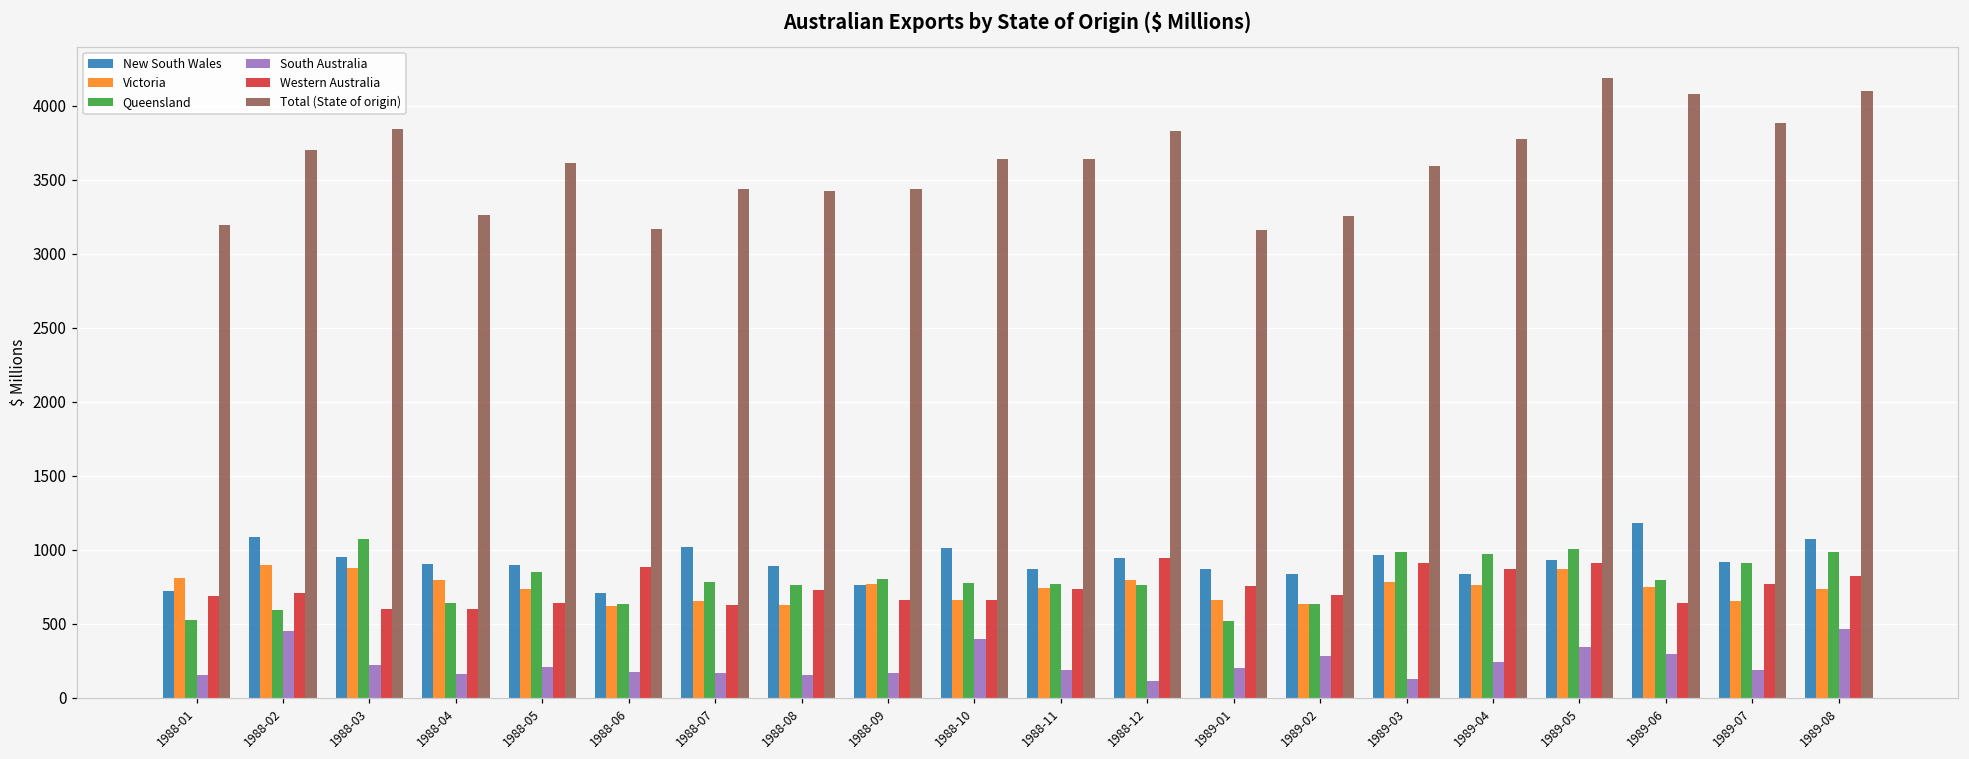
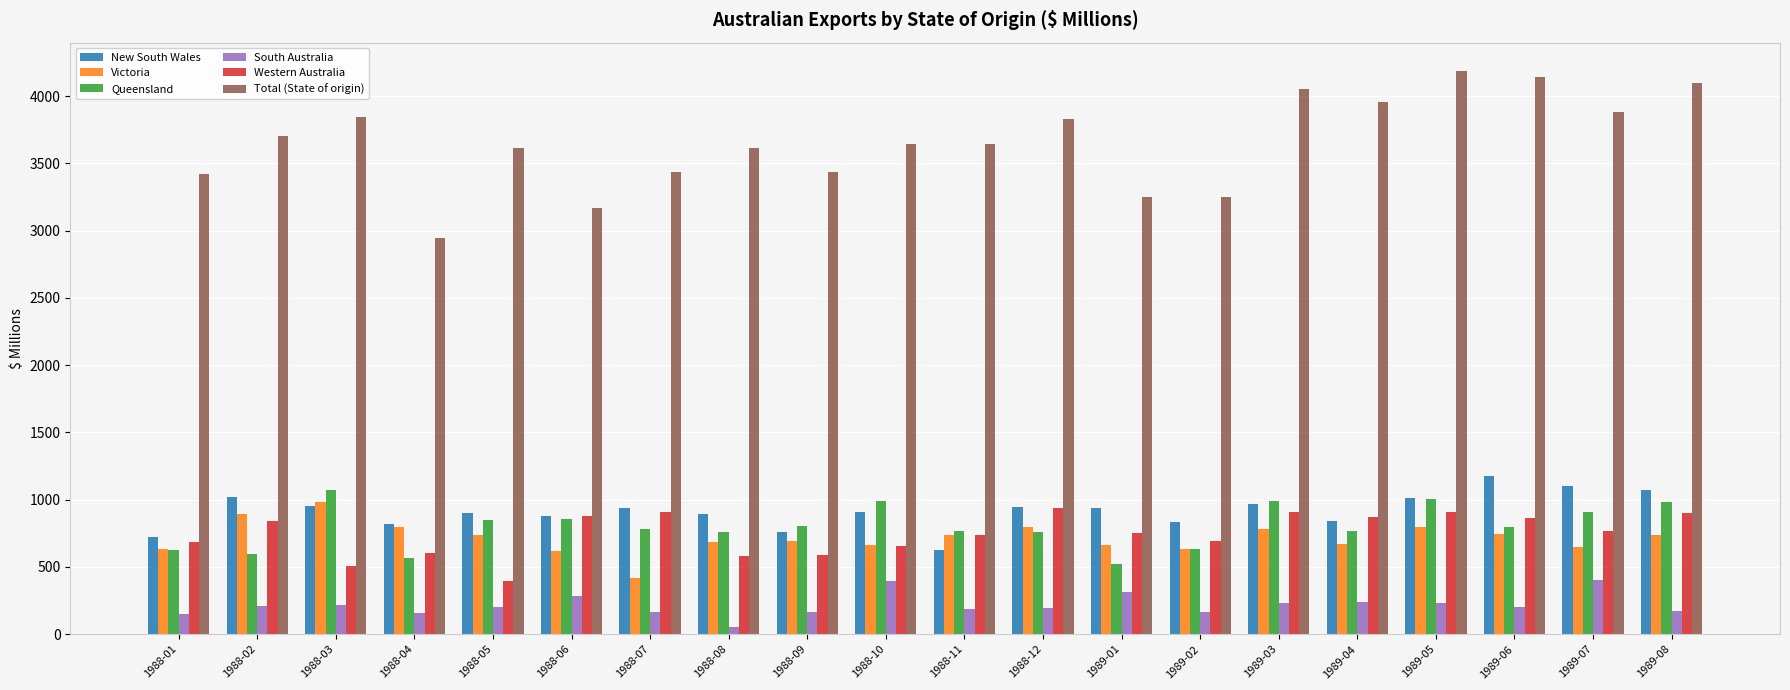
  {
    "New South Wales": {
      "1988-01": 720,
-     "1988-02": 1080,
+     "1988-02": 1020,
      "1988-03": 950,
-     "1988-04": 910,
+     "1988-04": 820,
      "1988-05": 900,
-     "1988-06": 710,
-     "1988-07": 1020,
+     "1988-06": 880,
+     "1988-07": 940,
      "1988-08": 890,
      "1988-09": 760,
-     "1988-10": 1010,
-     "1988-11": 870,
+     "1988-10": 910,
+     "1988-11": 630,
      "1988-12": 950,
-     "1989-01": 870,
+     "1989-01": 940,
      "1989-02": 840,
      "1989-03": 970,
      "1989-04": 840,
-     "1989-05": 930,
+     "1989-05": 1010,
      "1989-06": 1180,
-     "1989-07": 920,
+     "1989-07": 1100,
      "1989-08": 1070
    },
    "Victoria": {
-     "1988-01": 810,
+     "1988-01": 640,
      "1988-02": 900,
-     "1988-03": 870,
+     "1988-03": 980,
      "1988-04": 800,
      "1988-05": 740,
      "1988-06": 620,
-     "1988-07": 650,
-     "1988-08": 620,
-     "1988-09": 770,
+     "1988-07": 420,
+     "1988-08": 690,
+     "1988-09": 690,
      "1988-10": 660,
      "1988-11": 740,
      "1988-12": 800,
      "1989-01": 660,
      "1989-02": 640,
      "1989-03": 780,
-     "1989-04": 760,
-     "1989-05": 870,
+     "1989-04": 670,
+     "1989-05": 800,
      "1989-06": 750,
      "1989-07": 650,
      "1989-08": 740
    },
    "Queensland": {
-     "1988-01": 530,
+     "1988-01": 630,
      "1988-02": 590,
      "1988-03": 1070,
-     "1988-04": 640,
+     "1988-04": 570,
      "1988-05": 850,
-     "1988-06": 630,
+     "1988-06": 860,
      "1988-07": 780,
      "1988-08": 760,
      "1988-09": 800,
-     "1988-10": 780,
+     "1988-10": 990,
      "1988-11": 770,
      "1988-12": 760,
      "1989-01": 520,
      "1989-02": 630,
      "1989-03": 990,
-     "1989-04": 970,
+     "1989-04": 760,
      "1989-05": 1000,
      "1989-06": 800,
      "1989-07": 910,
      "1989-08": 980
    },
    "South Australia": {
      "1988-01": 150,
-     "1988-02": 450,
+     "1988-02": 210,
      "1988-03": 220,
      "1988-04": 160,
      "1988-05": 200,
-     "1988-06": 170,
+     "1988-06": 290,
      "1988-07": 160,
-     "1988-08": 160,
+     "1988-08": 60,
      "1988-09": 160,
      "1988-10": 400,
      "1988-11": 180,
-     "1988-12": 110,
-     "1989-01": 200,
-     "1989-02": 280,
-     "1989-03": 120,
+     "1988-12": 200,
+     "1989-01": 310,
+     "1989-02": 170,
+     "1989-03": 230,
      "1989-04": 240,
-     "1989-05": 340,
-     "1989-06": 300,
-     "1989-07": 190,
-     "1989-08": 470
+     "1989-05": 230,
+     "1989-06": 200,
+     "1989-07": 400,
+     "1989-08": 170
    },
    "Western Australia": {
      "1988-01": 680,
-     "1988-02": 710,
-     "1988-03": 600,
+     "1988-02": 840,
+     "1988-03": 510,
      "1988-04": 600,
-     "1988-05": 640,
+     "1988-05": 390,
      "1988-06": 880,
-     "1988-07": 630,
-     "1988-08": 730,
-     "1988-09": 660,
+     "1988-07": 910,
+     "1988-08": 580,
+     "1988-09": 590,
      "1988-10": 660,
      "1988-11": 740,
      "1988-12": 940,
      "1989-01": 750,
      "1989-02": 690,
      "1989-03": 910,
      "1989-04": 870,
      "1989-05": 910,
-     "1989-06": 640,
+     "1989-06": 860,
      "1989-07": 770,
-     "1989-08": 820
+     "1989-08": 900
    },
    "Total (State of origin)": {
-     "1988-01": 3190,
+     "1988-01": 3420,
      "1988-02": 3700,
      "1988-03": 3840,
-     "1988-04": 3260,
+     "1988-04": 2940,
      "1988-05": 3610,
      "1988-06": 3170,
      "1988-07": 3440,
-     "1988-08": 3420,
+     "1988-08": 3620,
      "1988-09": 3440,
      "1988-10": 3640,
      "1988-11": 3640,
      "1988-12": 3830,
-     "1989-01": 3160,
+     "1989-01": 3250,
      "1989-02": 3250,
-     "1989-03": 3590,
-     "1989-04": 3780,
+     "1989-03": 4050,
+     "1989-04": 3960,
      "1989-05": 4190,
-     "1989-06": 4080,
+     "1989-06": 4140,
      "1989-07": 3890,
      "1989-08": 4100
    }
  }
